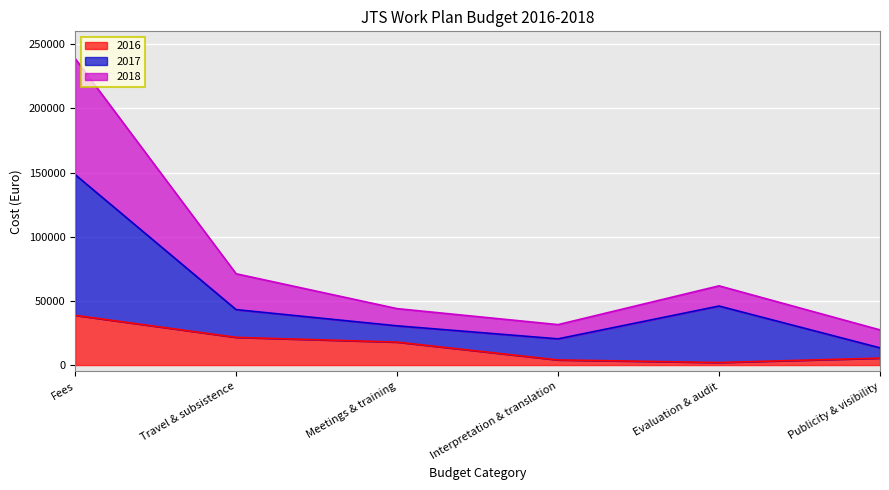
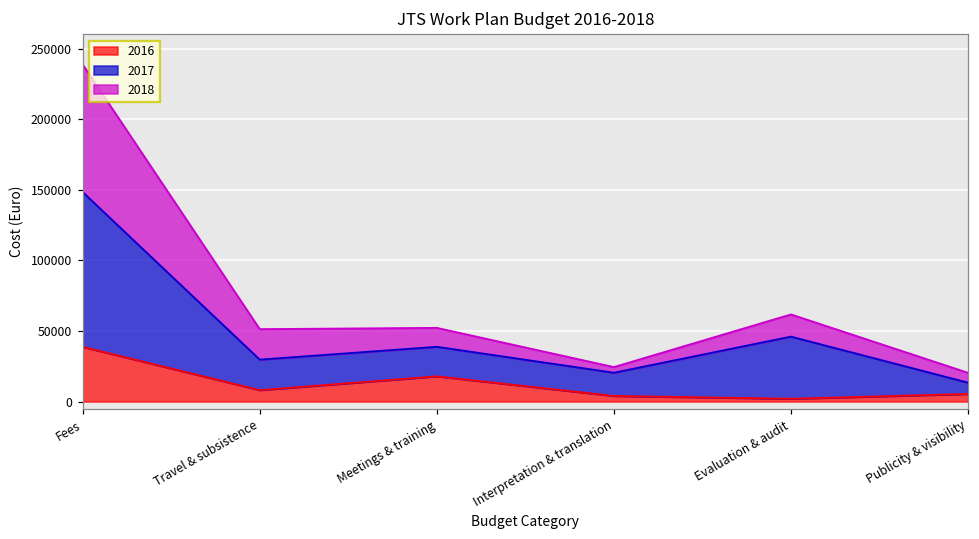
  {
    "2016": {
      "Fees": 39000,
-     "Travel & subsistence": 22000,
+     "Travel & subsistence": 8000,
      "Meetings & training": 18000,
      "Interpretation & translation": 4000,
      "Evaluation & audit": 2000,
      "Publicity & visibility": 5000
    },
    "2017": {
      "Fees": 110000,
      "Travel & subsistence": 22000,
-     "Meetings & training": 13000,
+     "Meetings & training": 21000,
      "Interpretation & translation": 16000,
      "Evaluation & audit": 44000,
      "Publicity & visibility": 8000
    },
    "2018": {
      "Fees": 90000,
-     "Travel & subsistence": 28000,
+     "Travel & subsistence": 22000,
      "Meetings & training": 13000,
-     "Interpretation & translation": 11000,
+     "Interpretation & translation": 4000,
      "Evaluation & audit": 16000,
-     "Publicity & visibility": 14000
+     "Publicity & visibility": 7000
    }
  }
